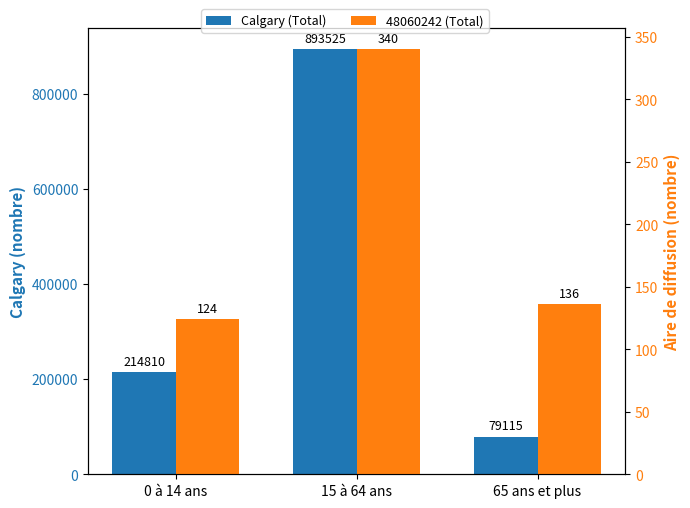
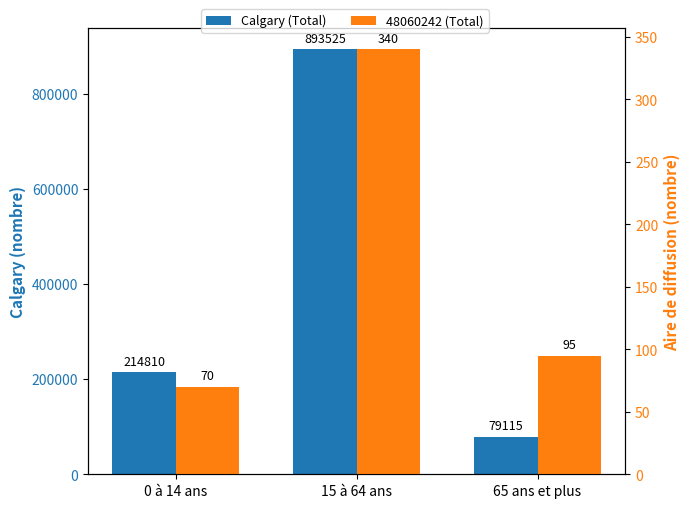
  {
    "Calgary (Total)": {
      "0 à 14 ans": 214810,
      "65 ans et plus": 79115
    },
    "48060242 (Total)": {
-     "0 à 14 ans": 124,
-     "65 ans et plus": 136
+     "0 à 14 ans": 70,
+     "65 ans et plus": 95
    }
  }
